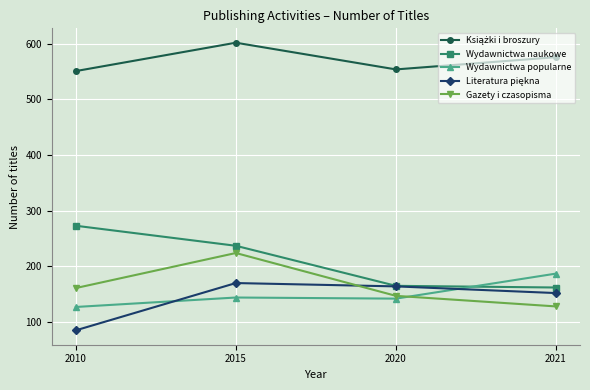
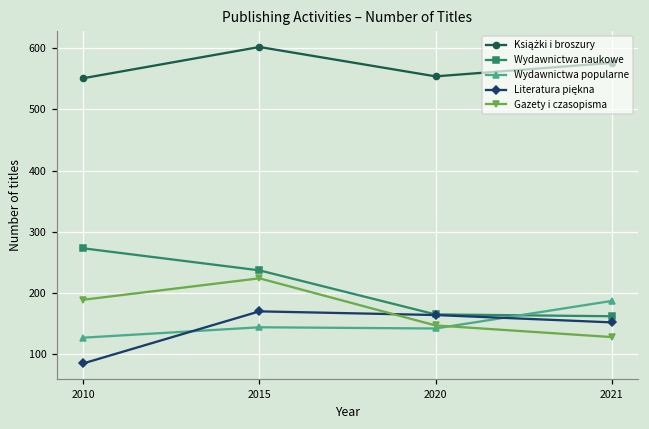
  {
    "Gazety i czasopisma": {
-     "2010": 160,
+     "2010": 190,
      "2015": 220,
      "2020": 150,
      "2021": 130
    }
  }
